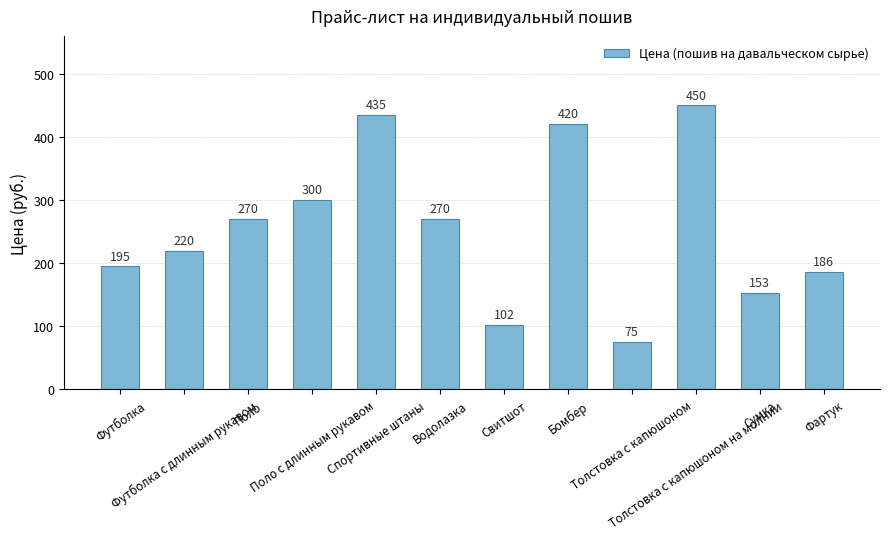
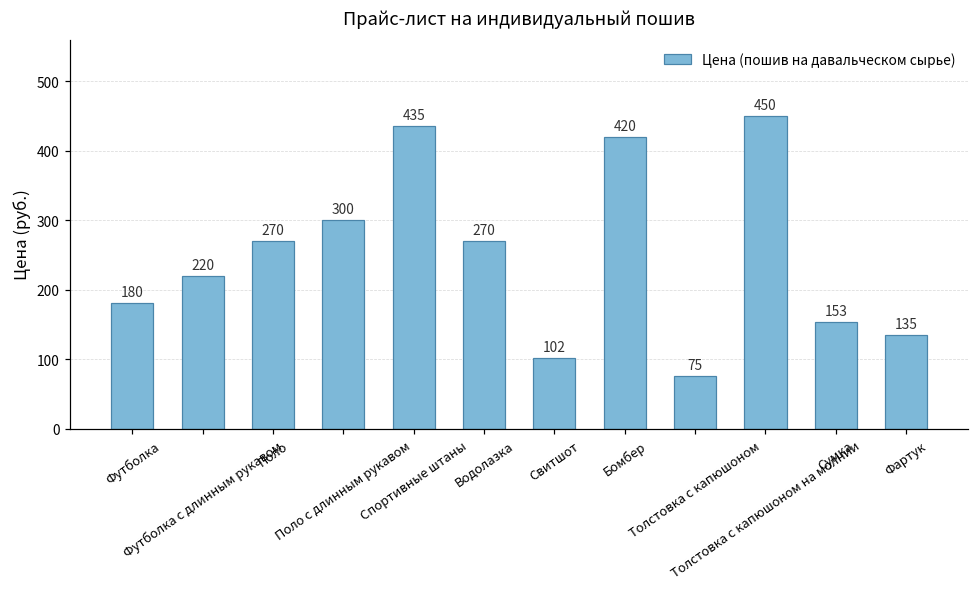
  {
-   "Футболка": 195,
+   "Футболка": 180,
    "Футболка с длинным рукавом": 220,
    "Поло": 270,
    "Поло с длинным рукавом": 300,
    "Спортивные штаны": 435,
    "Водолазка": 270,
    "Свитшот": 102,
    "Бомбер": 420,
    "Толстовка с капюшоном": 75,
    "Толстовка с капюшоном на молнии": 450,
    "Сумка": 153,
-   "Фартук": 186
+   "Фартук": 135
  }
